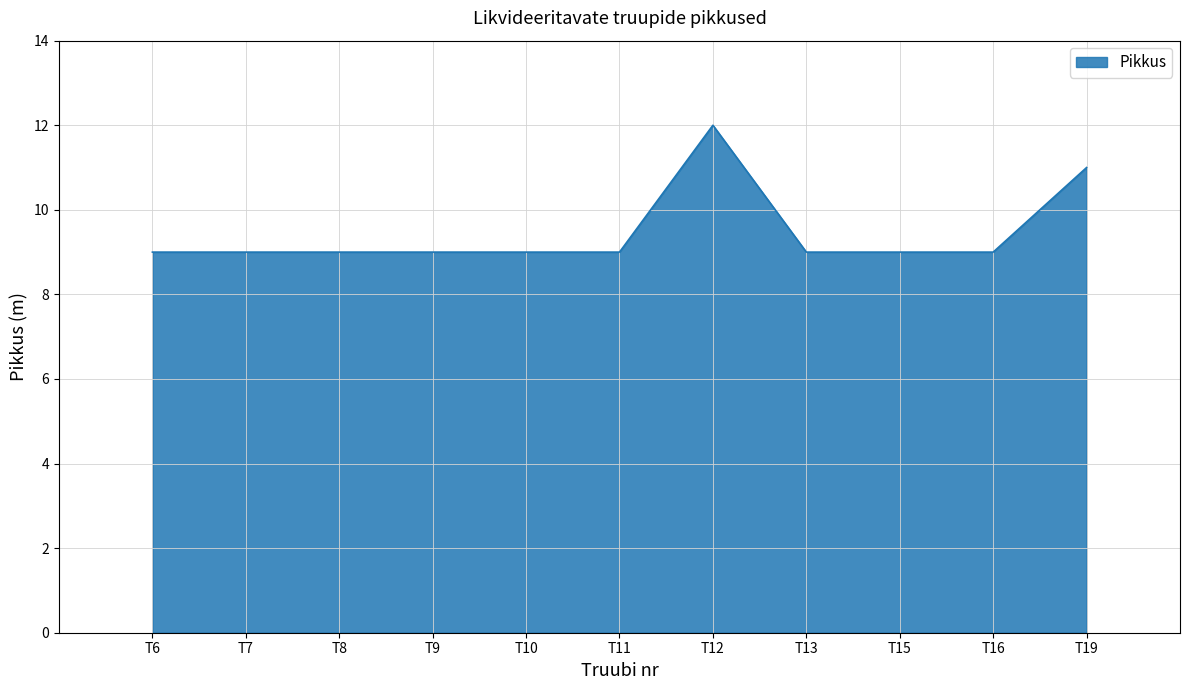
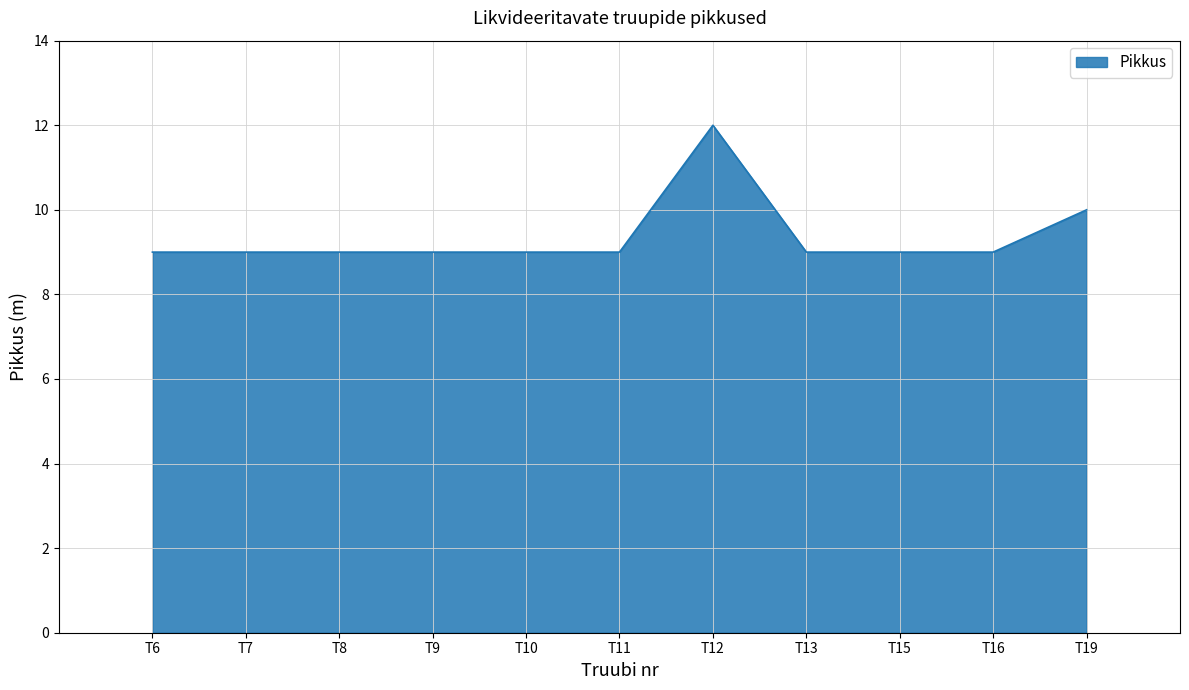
  {
    "T6": 9,
    "T7": 9,
    "T8": 9,
    "T9": 9,
    "T10": 9,
    "T11": 9,
    "T12": 12,
    "T13": 9,
    "T15": 9,
    "T16": 9,
-   "T19": 11
+   "T19": 10
  }
